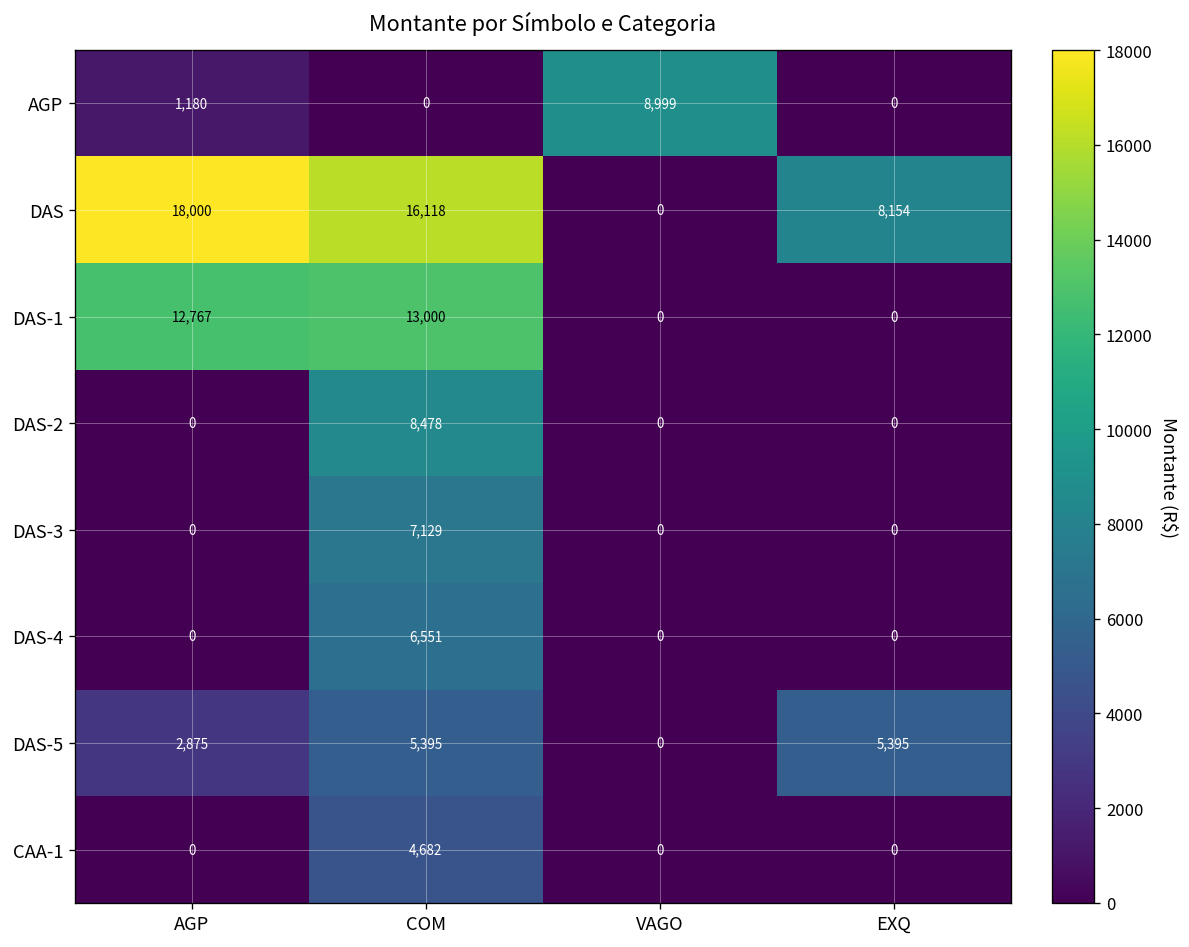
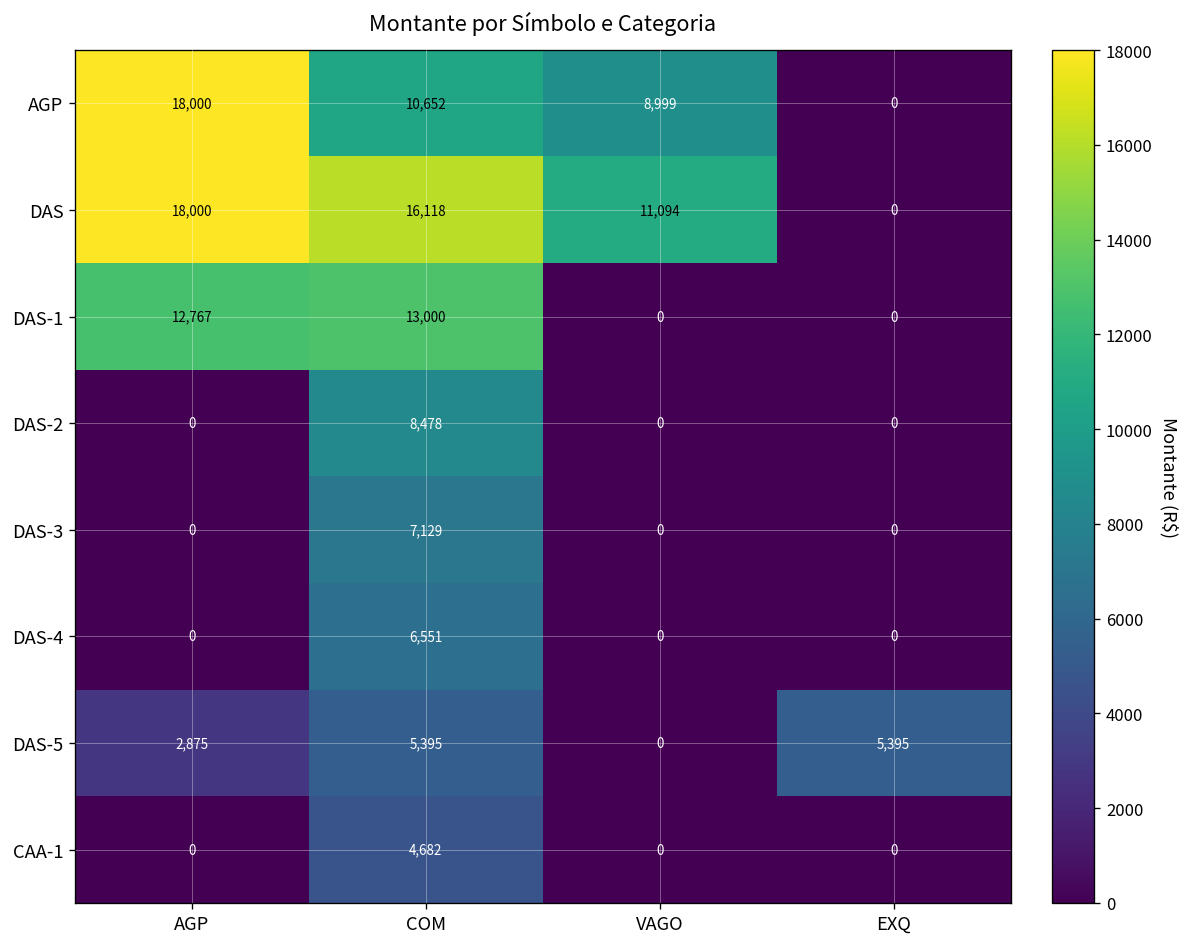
  {
    "AGP": {
-     "AGP": "1,180",
-     "COM": "0",
+     "AGP": "18,000",
+     "COM": "10,652",
      "VAGO": "8,999",
      "EXQ": "0"
    },
    "DAS": {
      "AGP": "18,000",
      "COM": "16,118",
-     "VAGO": "0",
-     "EXQ": "8,154"
+     "VAGO": "11,094",
+     "EXQ": "0"
    },
    "DAS-1": {
      "AGP": "12,767",
      "COM": "13,000",
      "VAGO": "0",
      "EXQ": "0"
    },
    "DAS-2": {
      "AGP": "0",
      "COM": "8,478",
      "VAGO": "0",
      "EXQ": "0"
    },
    "DAS-3": {
      "AGP": "0",
      "COM": "7,129",
      "VAGO": "0",
      "EXQ": "0"
    },
    "DAS-4": {
      "AGP": "0",
      "COM": "6,551",
      "VAGO": "0",
      "EXQ": "0"
    },
    "DAS-5": {
      "AGP": "2,875",
      "COM": "5,395",
      "VAGO": "0",
      "EXQ": "5,395"
    },
    "CAA-1": {
      "AGP": "0",
      "COM": "4,682",
      "VAGO": "0",
      "EXQ": "0"
    }
  }
